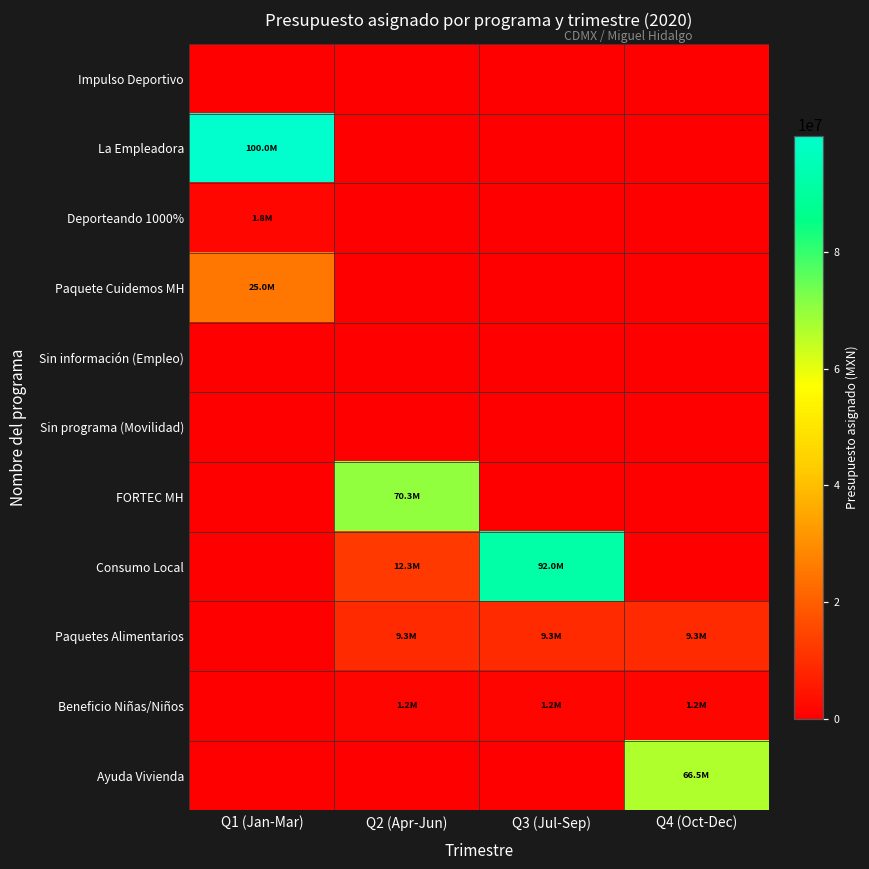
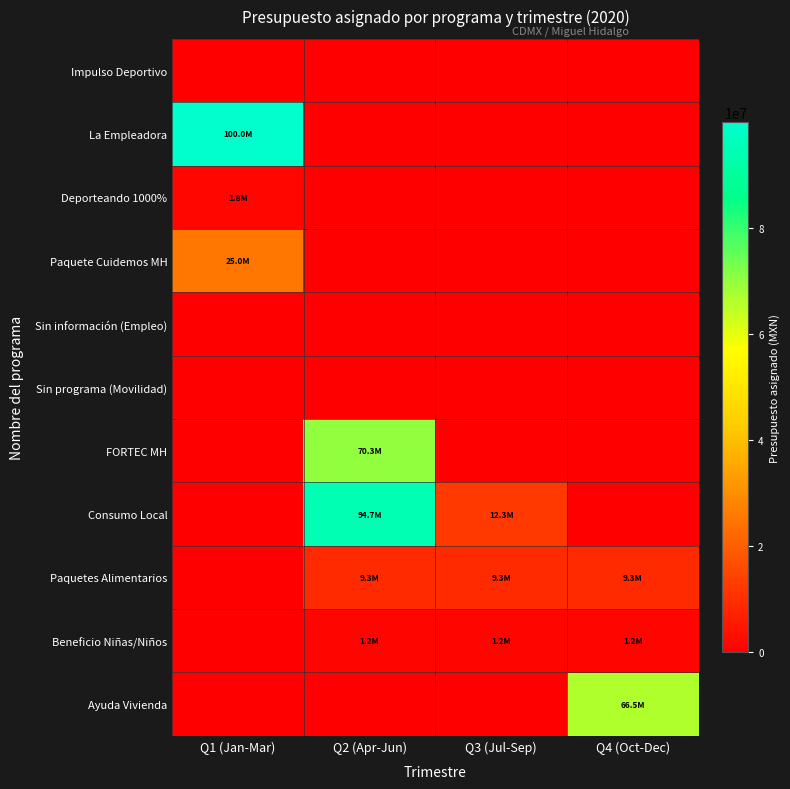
  {
    "La Empleadora": {
      "Q1 (Jan-Mar)": "100.0M"
    },
    "Deporteando 1000%": {
      "Q1 (Jan-Mar)": "1.8M"
    },
    "Paquete Cuidemos MH": {
      "Q1 (Jan-Mar)": "25.0M"
    },
    "FORTEC MH": {
      "Q2 (Apr-Jun)": "70.3M"
    },
    "Consumo Local": {
-     "Q2 (Apr-Jun)": "12.3M",
-     "Q3 (Jul-Sep)": "92.0M"
+     "Q2 (Apr-Jun)": "94.7M",
+     "Q3 (Jul-Sep)": "12.3M"
    },
    "Paquetes Alimentarios": {
      "Q2 (Apr-Jun)": "9.3M",
      "Q3 (Jul-Sep)": "9.3M",
      "Q4 (Oct-Dec)": "9.3M"
    },
    "Beneficio Niñas/Niños": {
      "Q2 (Apr-Jun)": "1.2M",
      "Q3 (Jul-Sep)": "1.2M",
      "Q4 (Oct-Dec)": "1.2M"
    },
    "Ayuda Vivienda": {
      "Q4 (Oct-Dec)": "66.5M"
    }
  }
